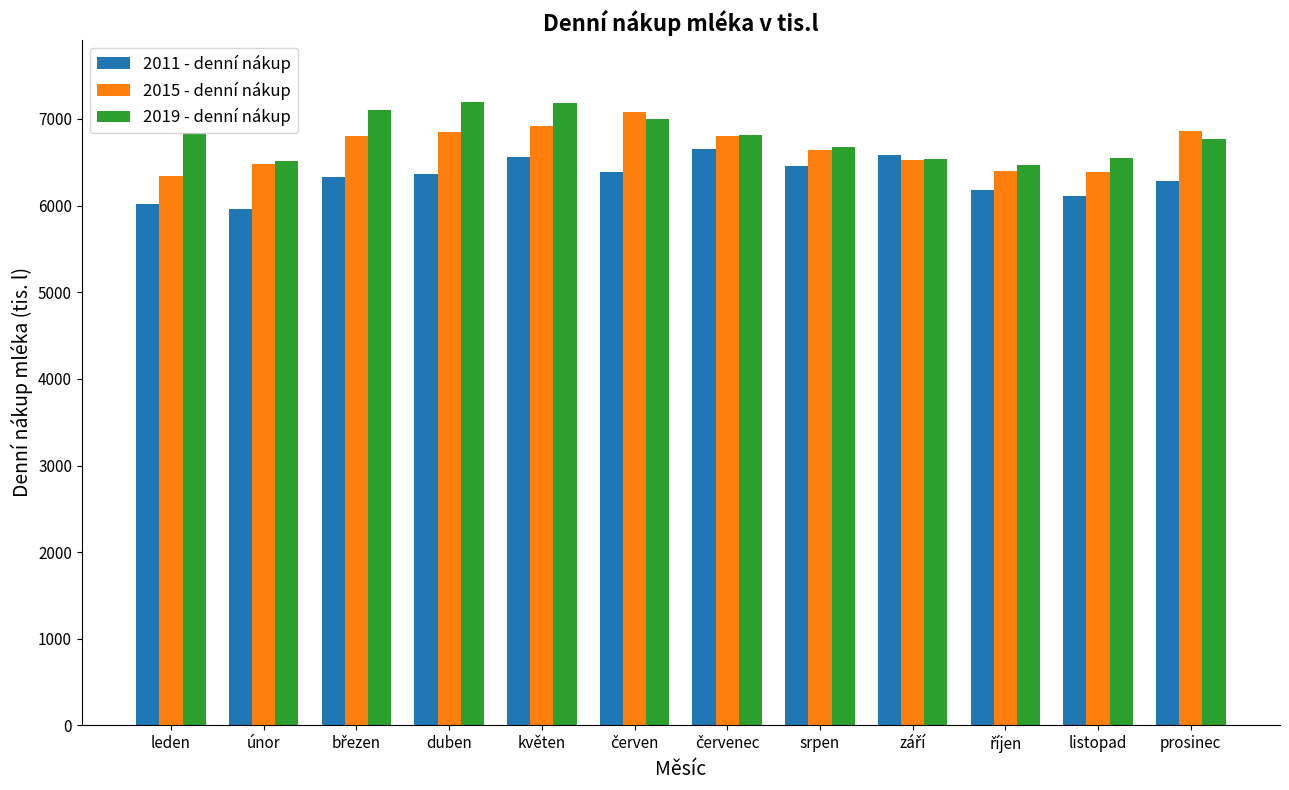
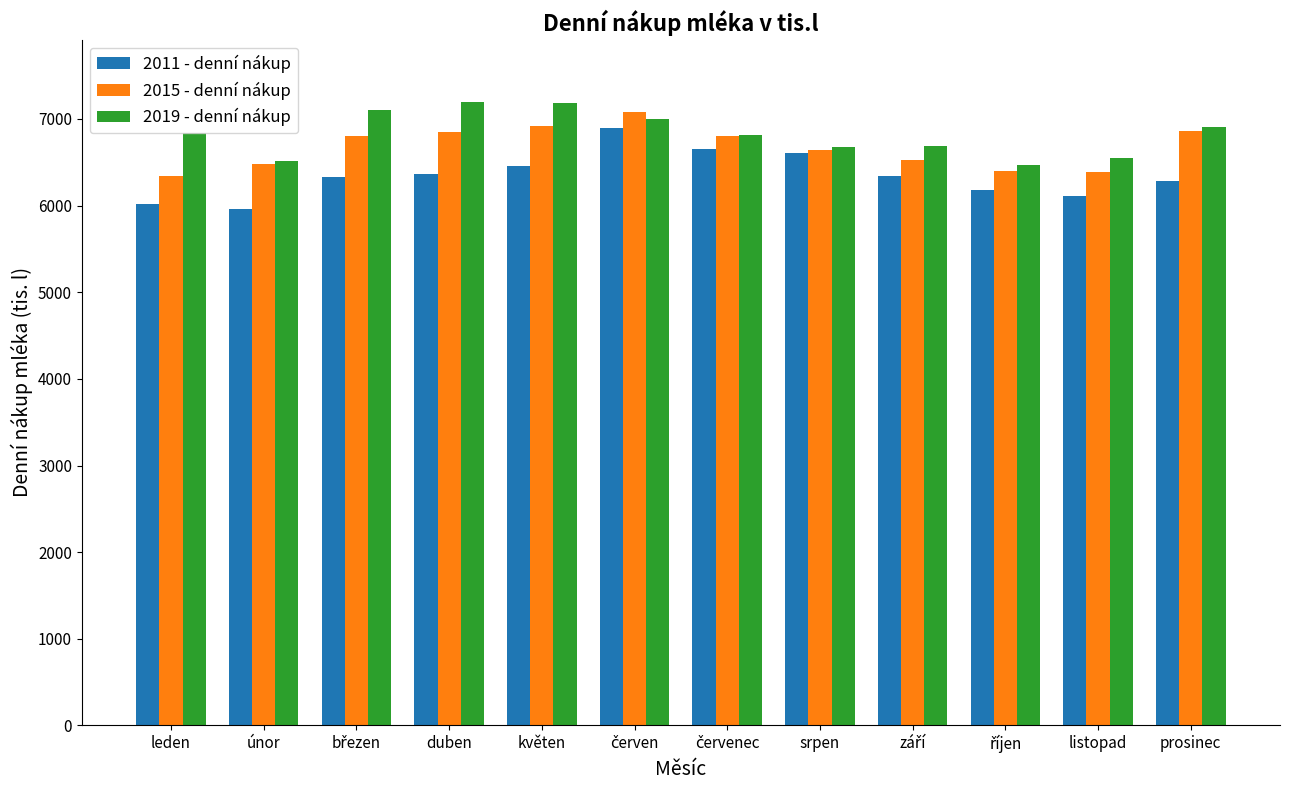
  {
    "2011 - denní nákup": {
      "leden": 6000,
      "únor": 6000,
      "březen": 6300,
      "duben": 6400,
-     "květen": 6600,
-     "červen": 6400,
+     "květen": 6500,
+     "červen": 6900,
      "červenec": 6700,
-     "srpen": 6500,
-     "září": 6600,
+     "srpen": 6600,
+     "září": 6300,
      "říjen": 6200,
      "listopad": 6100,
      "prosinec": 6300
    },
    "2015 - denní nákup": {
      "leden": 6300,
      "únor": 6500,
      "březen": 6800,
      "duben": 6900,
      "květen": 6900,
      "červen": 7100,
      "červenec": 6800,
      "srpen": 6600,
      "září": 6500,
      "říjen": 6400,
      "listopad": 6400,
      "prosinec": 6900
    },
    "2019 - denní nákup": {
      "únor": 6500,
      "březen": 7100,
      "duben": 7200,
      "květen": 7200,
      "červen": 7000,
      "červenec": 6800,
      "srpen": 6700,
-     "září": 6500,
+     "září": 6700,
      "říjen": 6500,
      "listopad": 6500,
-     "prosinec": 6800
+     "prosinec": 6900
    }
  }
